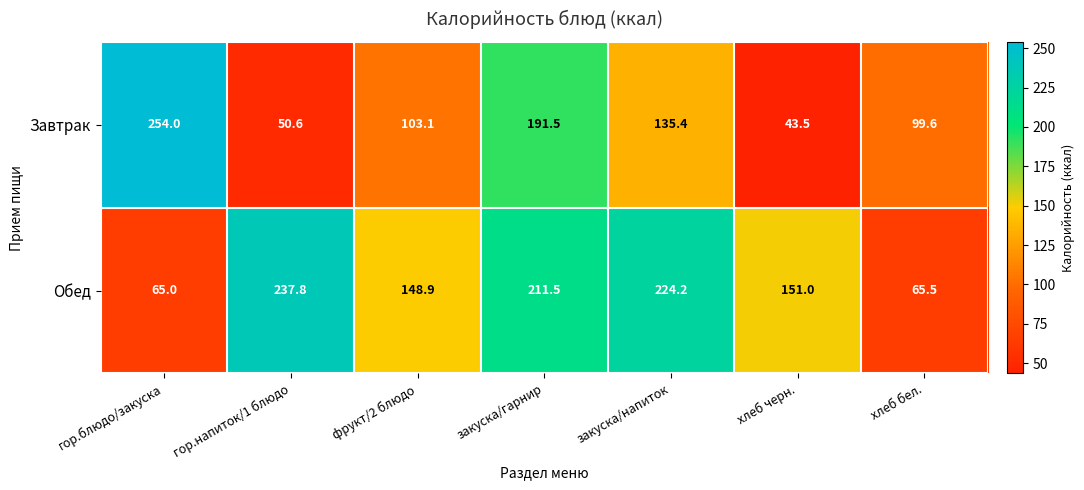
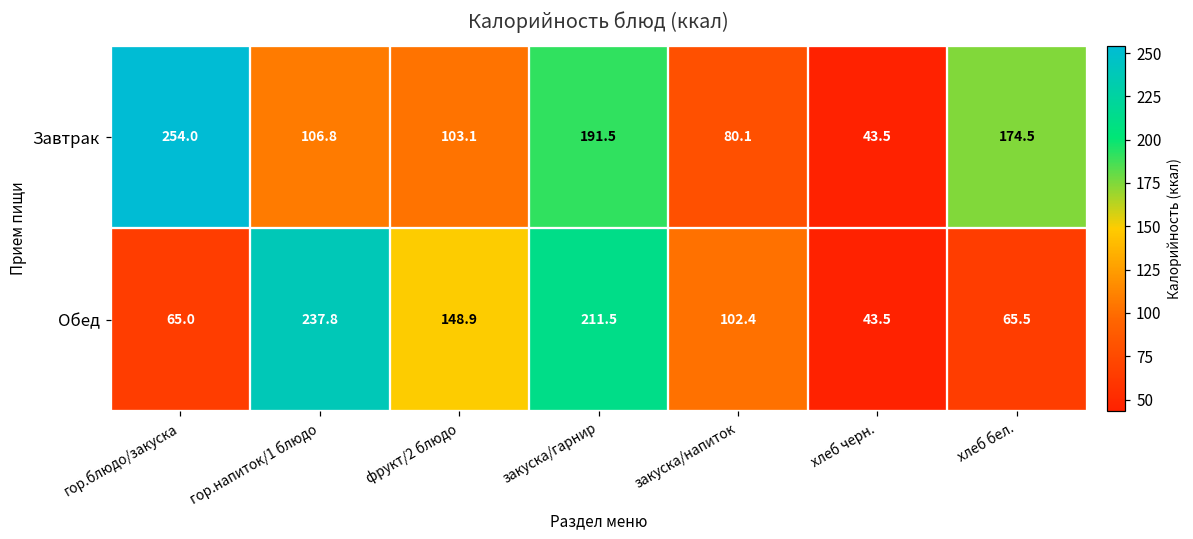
  {
    "Завтрак": {
      "гор.блюдо/закуска": 254.0,
-     "гор.напиток/1 блюдо": 50.6,
+     "гор.напиток/1 блюдо": 106.8,
      "фрукт/2 блюдо": 103.1,
      "закуска/гарнир": 191.5,
-     "закуска/напиток": 135.4,
+     "закуска/напиток": 80.1,
      "хлеб черн.": 43.5,
-     "хлеб бел.": 99.6
+     "хлеб бел.": 174.5
    },
    "Обед": {
      "гор.блюдо/закуска": 65.0,
      "гор.напиток/1 блюдо": 237.8,
      "фрукт/2 блюдо": 148.9,
      "закуска/гарнир": 211.5,
-     "закуска/напиток": 224.2,
-     "хлеб черн.": 151.0,
+     "закуска/напиток": 102.4,
+     "хлеб черн.": 43.5,
      "хлеб бел.": 65.5
    }
  }
